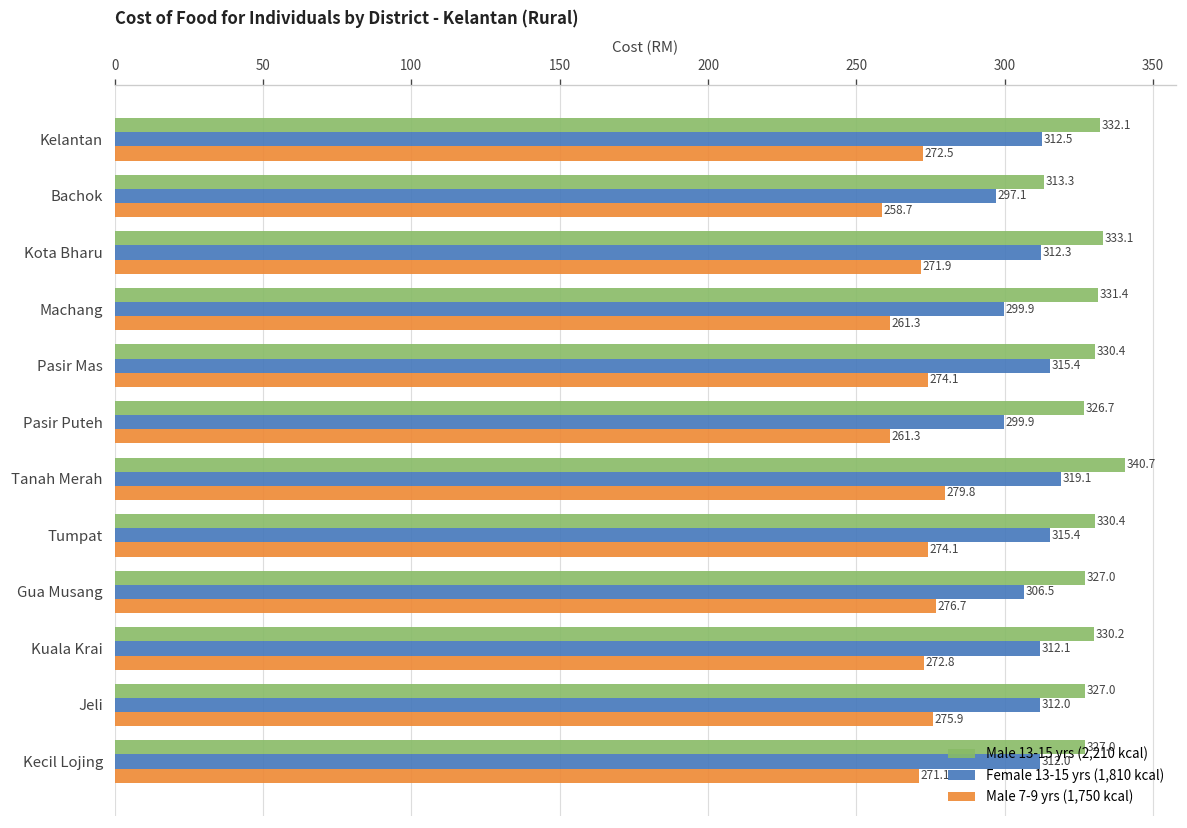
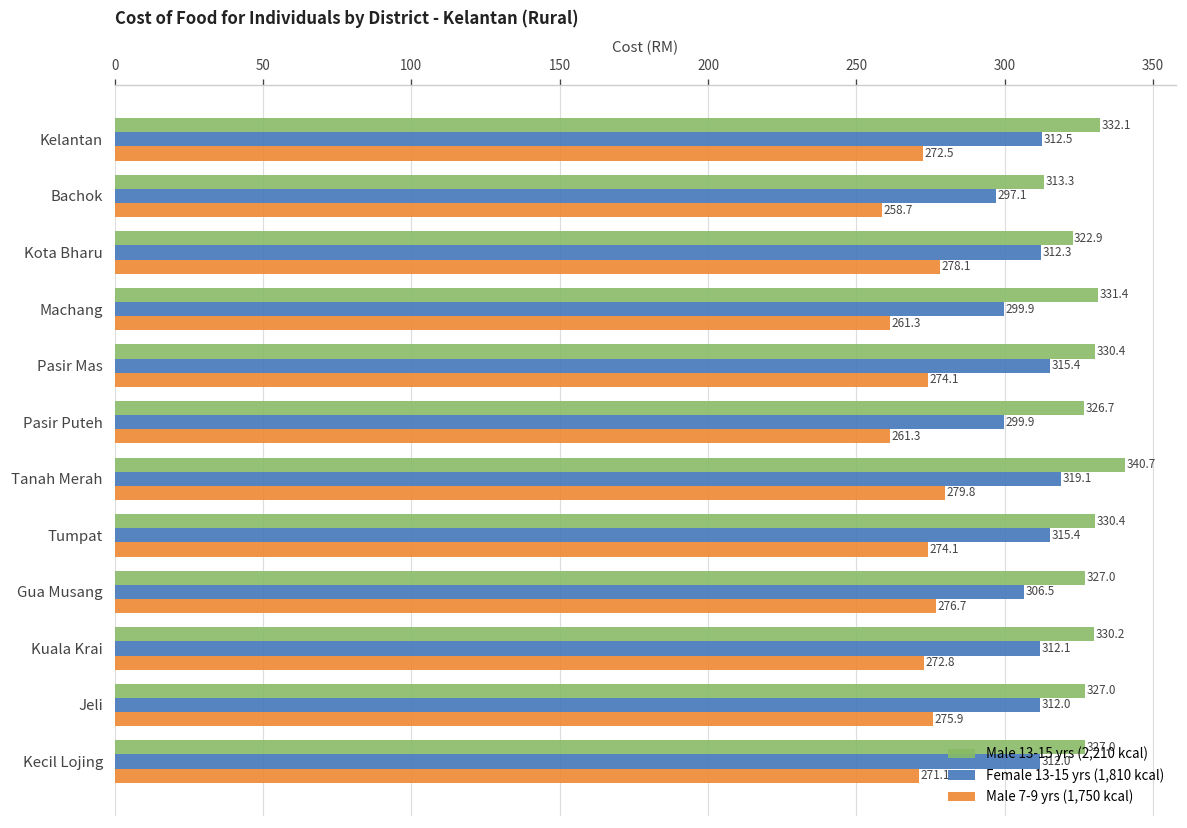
  {
    "Male 13-15 yrs (2,210 kcal)": {
      "Kelantan": 332.1,
      "Bachok": 313.3,
-     "Kota Bharu": 333.1,
+     "Kota Bharu": 322.9,
      "Machang": 331.4,
      "Pasir Mas": 330.4,
      "Pasir Puteh": 326.7,
      "Tanah Merah": 340.7,
      "Tumpat": 330.4,
      "Gua Musang": 327.0,
      "Kuala Krai": 330.2,
      "Jeli": 327.0,
      "Kecil Lojing": 327.0
    },
    "Female 13-15 yrs (1,810 kcal)": {
      "Kelantan": 312.5,
      "Bachok": 297.1,
      "Kota Bharu": 312.3,
      "Machang": 299.9,
      "Pasir Mas": 315.4,
      "Pasir Puteh": 299.9,
      "Tanah Merah": 319.1,
      "Tumpat": 315.4,
      "Gua Musang": 306.5,
      "Kuala Krai": 312.1,
      "Jeli": 312.0,
      "Kecil Lojing": 312.0
    },
    "Male 7-9 yrs (1,750 kcal)": {
      "Kelantan": 272.5,
      "Bachok": 258.7,
-     "Kota Bharu": 271.9,
+     "Kota Bharu": 278.1,
      "Machang": 261.3,
      "Pasir Mas": 274.1,
      "Pasir Puteh": 261.3,
      "Tanah Merah": 279.8,
      "Tumpat": 274.1,
      "Gua Musang": 276.7,
      "Kuala Krai": 272.8,
      "Jeli": 275.9,
      "Kecil Lojing": 271.1
    }
  }
